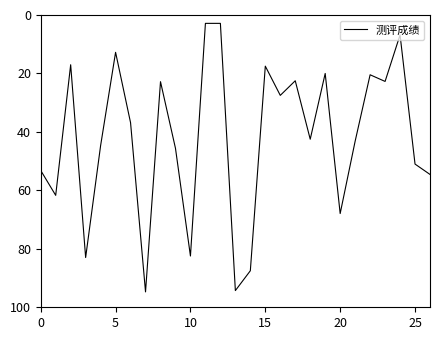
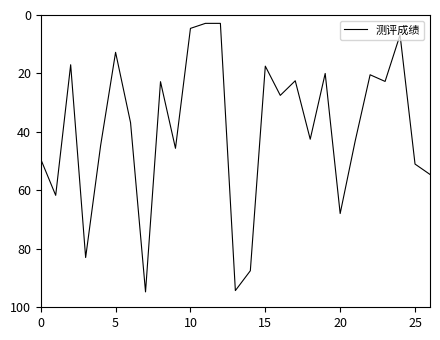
  {
-   "0": 53,
+   "0": 49,
    "5": 13,
-   "10": 82,
+   "10": 5,
    "15": 18,
    "20": 68,
    "25": 51
  }
